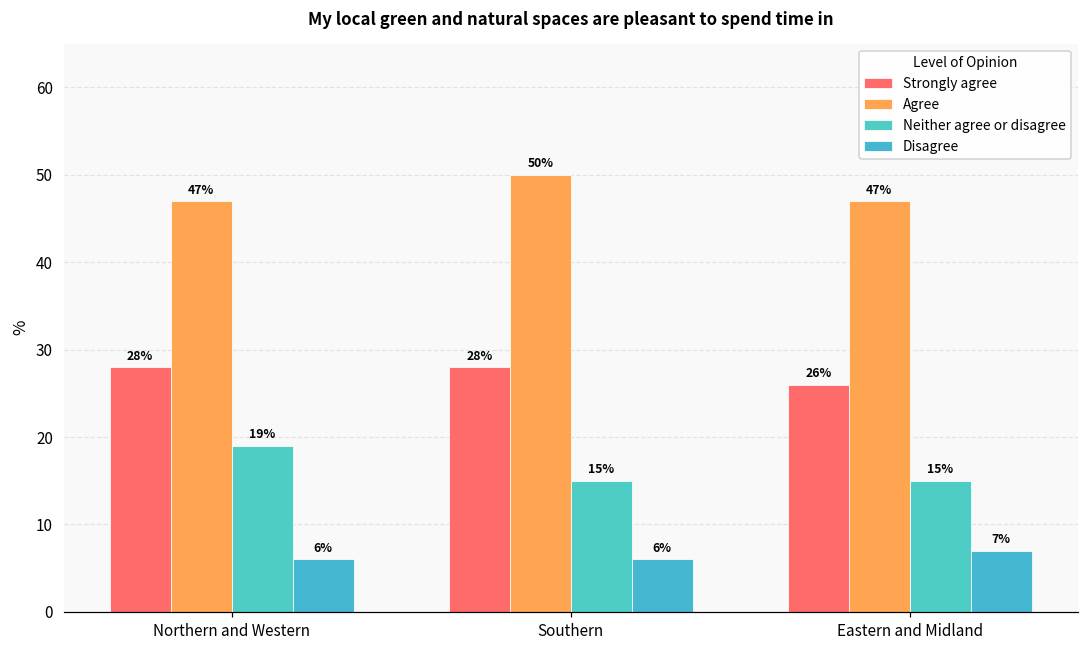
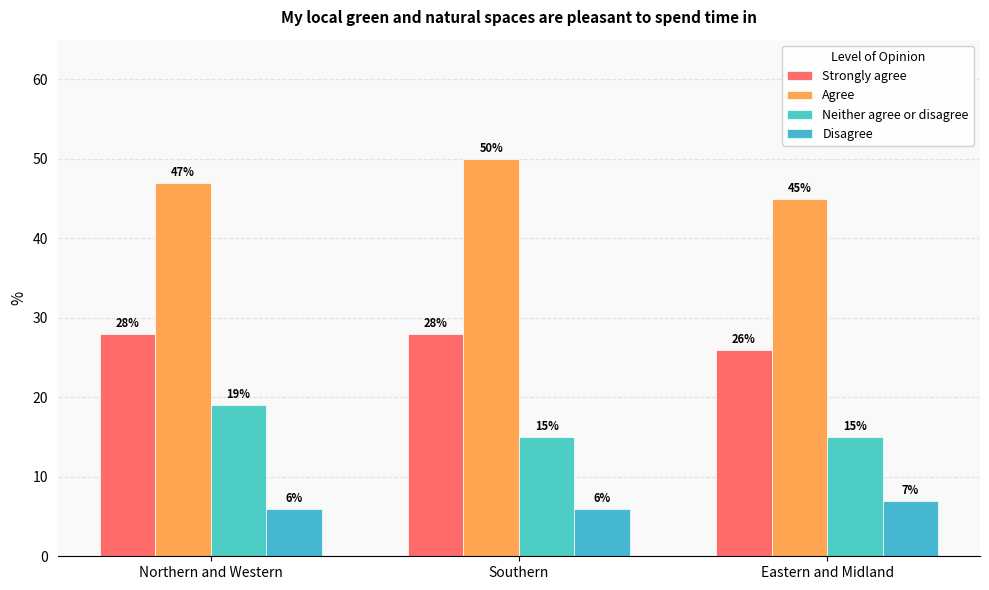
  {
    "Strongly agree": {
      "Northern and Western": "28%",
      "Southern": "28%",
      "Eastern and Midland": "26%"
    },
    "Agree": {
      "Northern and Western": "47%",
      "Southern": "50%",
-     "Eastern and Midland": "47%"
+     "Eastern and Midland": "45%"
    }
  }
